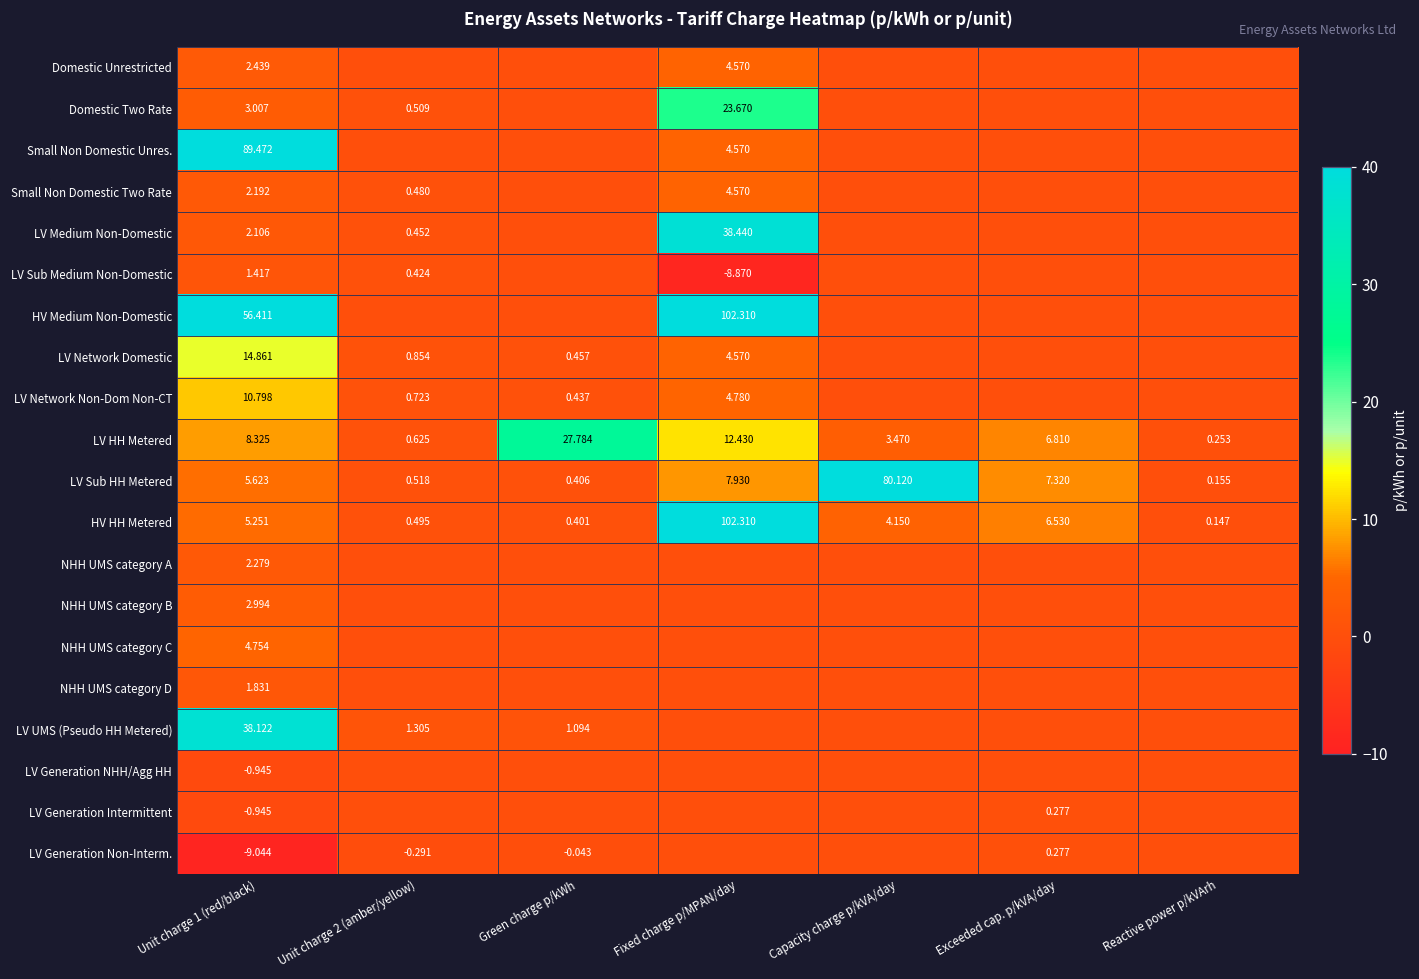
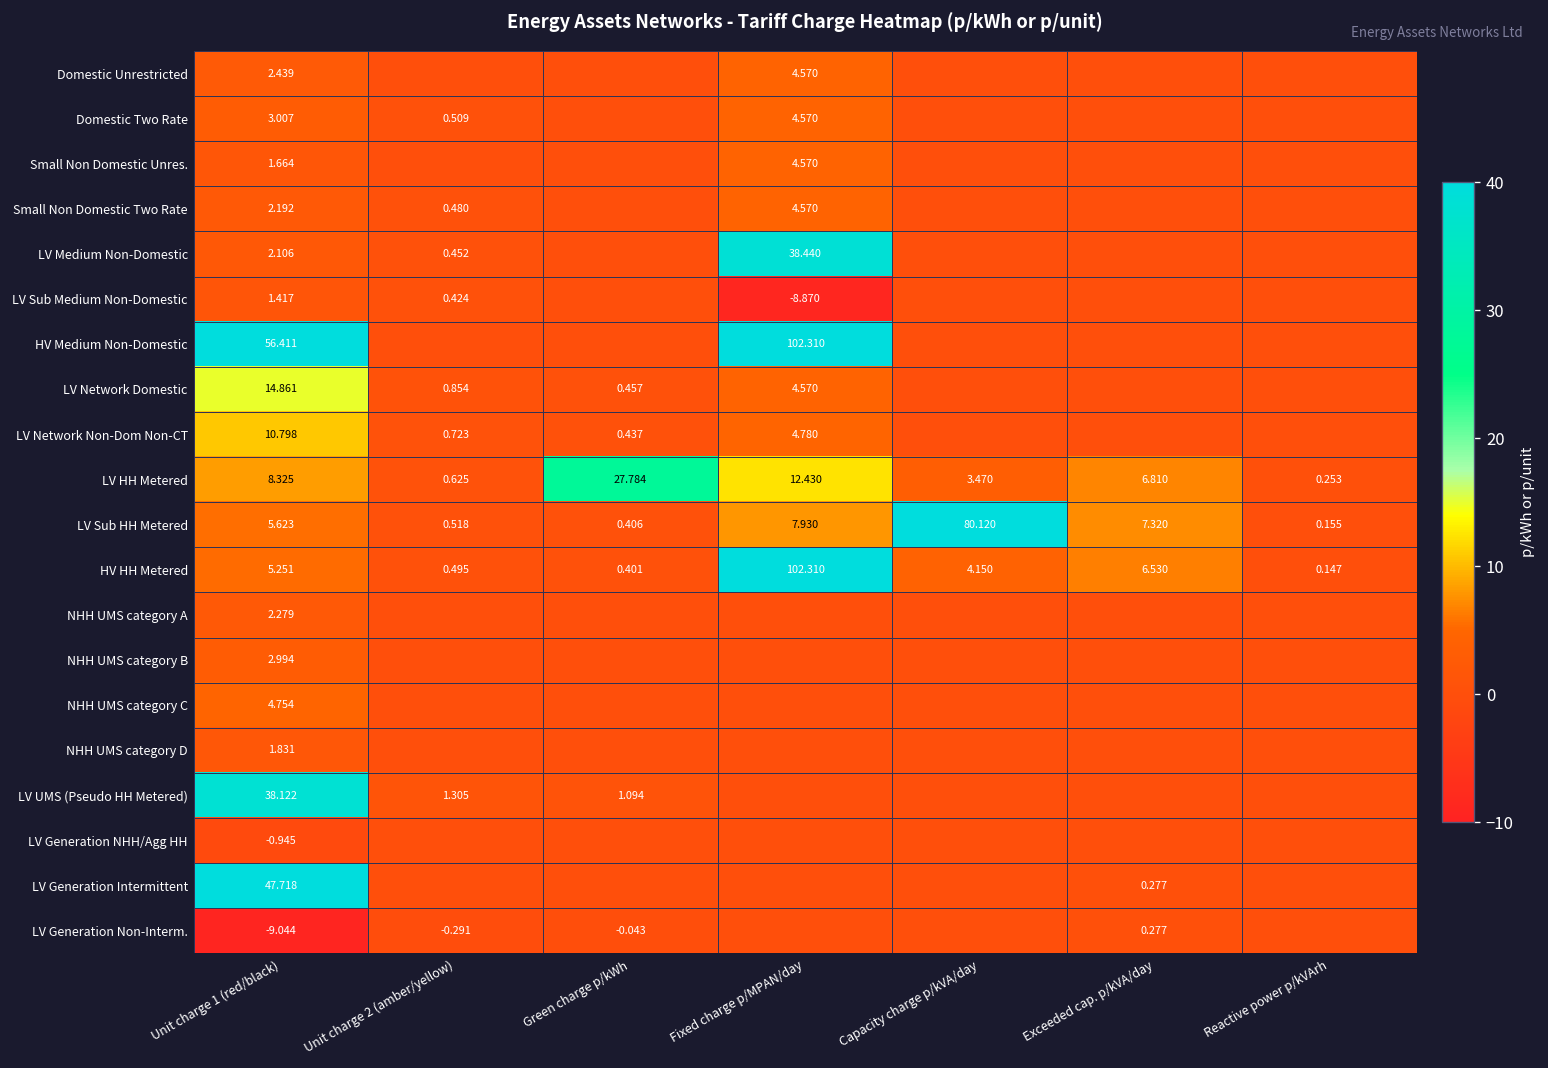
  {
    "Domestic Unrestricted": {
      "Unit charge 1 (red/black)": 2.439,
      "Fixed charge p/MPAN/day": 4.570
    },
    "Domestic Two Rate": {
      "Unit charge 1 (red/black)": 3.007,
      "Unit charge 2 (amber/yellow)": 0.509,
-     "Fixed charge p/MPAN/day": 23.670
+     "Fixed charge p/MPAN/day": 4.570
    },
    "Small Non Domestic Unres.": {
-     "Unit charge 1 (red/black)": 89.472,
+     "Unit charge 1 (red/black)": 1.664,
      "Fixed charge p/MPAN/day": 4.570
    },
    "Small Non Domestic Two Rate": {
      "Unit charge 1 (red/black)": 2.192,
      "Unit charge 2 (amber/yellow)": 0.480,
      "Fixed charge p/MPAN/day": 4.570
    },
    "LV Medium Non-Domestic": {
      "Unit charge 1 (red/black)": 2.106,
      "Unit charge 2 (amber/yellow)": 0.452,
      "Fixed charge p/MPAN/day": 38.440
    },
    "LV Sub Medium Non-Domestic": {
      "Unit charge 1 (red/black)": 1.417,
      "Unit charge 2 (amber/yellow)": 0.424,
      "Fixed charge p/MPAN/day": -8.870
    },
    "HV Medium Non-Domestic": {
      "Unit charge 1 (red/black)": 56.411,
      "Fixed charge p/MPAN/day": 102.310
    },
    "LV Network Domestic": {
      "Unit charge 1 (red/black)": 14.861,
      "Unit charge 2 (amber/yellow)": 0.854,
      "Green charge p/kWh": 0.457,
      "Fixed charge p/MPAN/day": 4.570
    },
    "LV Network Non-Dom Non-CT": {
      "Unit charge 1 (red/black)": 10.798,
      "Unit charge 2 (amber/yellow)": 0.723,
      "Green charge p/kWh": 0.437,
      "Fixed charge p/MPAN/day": 4.780
    },
    "LV HH Metered": {
      "Unit charge 1 (red/black)": 8.325,
      "Unit charge 2 (amber/yellow)": 0.625,
      "Green charge p/kWh": 27.784,
      "Fixed charge p/MPAN/day": 12.430,
      "Capacity charge p/kVA/day": 3.470,
      "Exceeded cap. p/kVA/day": 6.810,
      "Reactive power p/kVArh": 0.253
    },
    "LV Sub HH Metered": {
      "Unit charge 1 (red/black)": 5.623,
      "Unit charge 2 (amber/yellow)": 0.518,
      "Green charge p/kWh": 0.406,
      "Fixed charge p/MPAN/day": 7.930,
      "Capacity charge p/kVA/day": 80.120,
      "Exceeded cap. p/kVA/day": 7.320,
      "Reactive power p/kVArh": 0.155
    },
    "HV HH Metered": {
      "Unit charge 1 (red/black)": 5.251,
      "Unit charge 2 (amber/yellow)": 0.495,
      "Green charge p/kWh": 0.401,
      "Fixed charge p/MPAN/day": 102.310,
      "Capacity charge p/kVA/day": 4.150,
      "Exceeded cap. p/kVA/day": 6.530,
      "Reactive power p/kVArh": 0.147
    },
    "NHH UMS category A": {
      "Unit charge 1 (red/black)": 2.279
    },
    "NHH UMS category B": {
      "Unit charge 1 (red/black)": 2.994
    },
    "NHH UMS category C": {
      "Unit charge 1 (red/black)": 4.754
    },
    "NHH UMS category D": {
      "Unit charge 1 (red/black)": 1.831
    },
    "LV UMS (Pseudo HH Metered)": {
      "Unit charge 1 (red/black)": 38.122,
      "Unit charge 2 (amber/yellow)": 1.305,
      "Green charge p/kWh": 1.094
    },
    "LV Generation NHH/Agg HH": {
      "Unit charge 1 (red/black)": -0.945
    },
    "LV Generation Intermittent": {
-     "Unit charge 1 (red/black)": -0.945,
+     "Unit charge 1 (red/black)": 47.718,
      "Exceeded cap. p/kVA/day": 0.277
    },
    "LV Generation Non-Interm.": {
      "Unit charge 1 (red/black)": -9.044,
      "Unit charge 2 (amber/yellow)": -0.291,
      "Green charge p/kWh": -0.043,
      "Exceeded cap. p/kVA/day": 0.277
    }
  }
